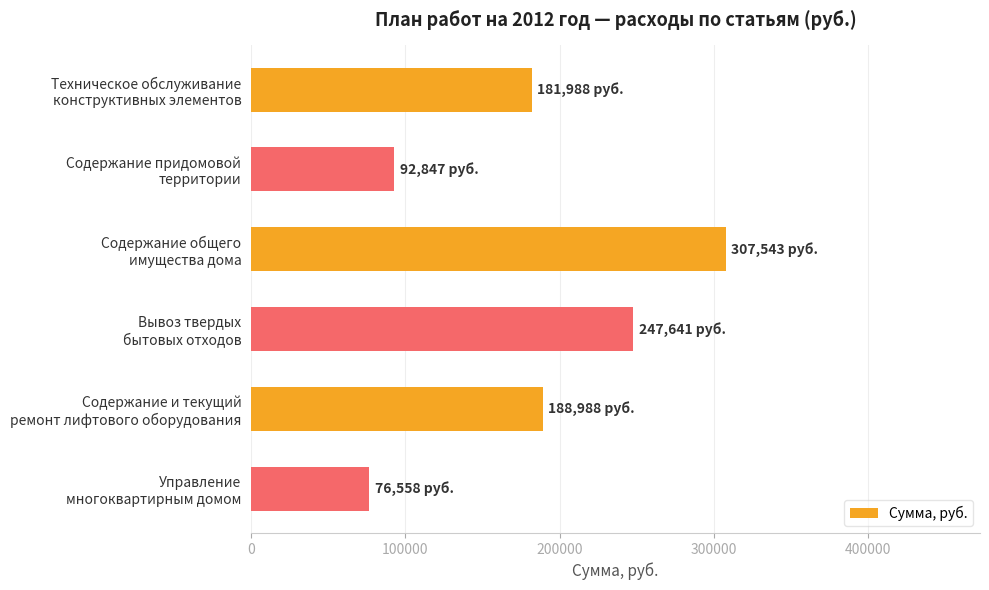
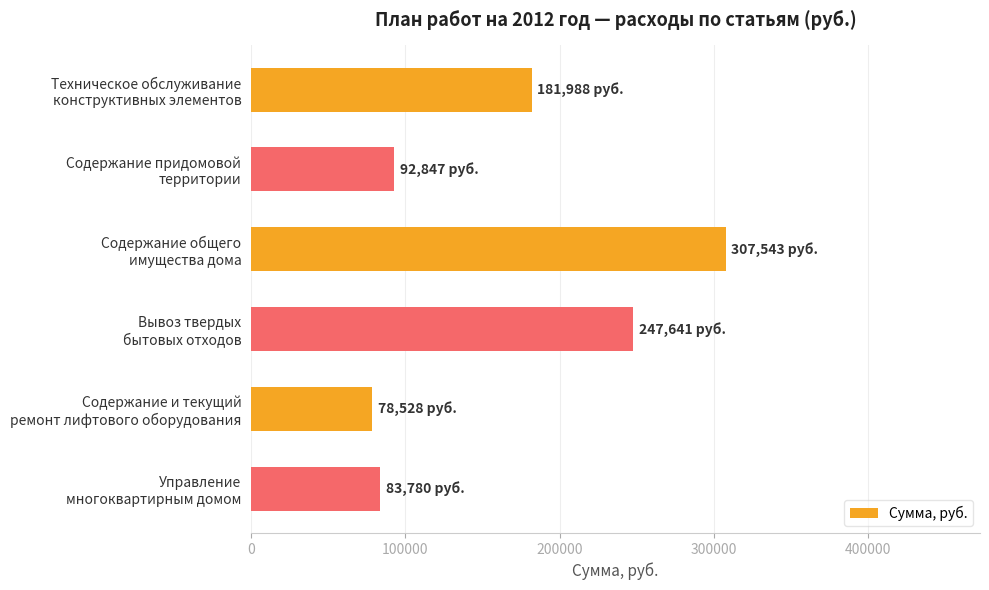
  {
    "Техническое обслуживание конструктивных элементов": "181,988",
    "Содержание придомовой территории": "92,847",
    "Содержание общего имущества дома": "307,543",
    "Вывоз твердых бытовых отходов": "247,641",
-   "Содержание и текущий ремонт лифтового оборудования": "188,988",
-   "Управление многоквартирным домом": "76,558"
+   "Содержание и текущий ремонт лифтового оборудования": "78,528",
+   "Управление многоквартирным домом": "83,780"
  }
